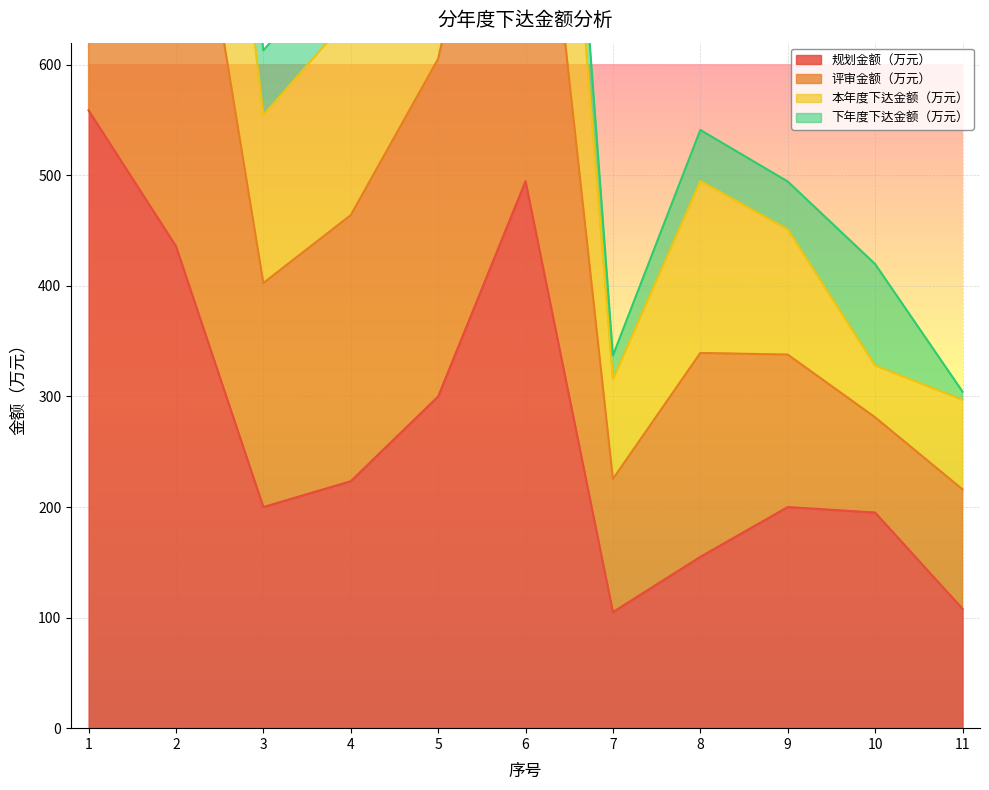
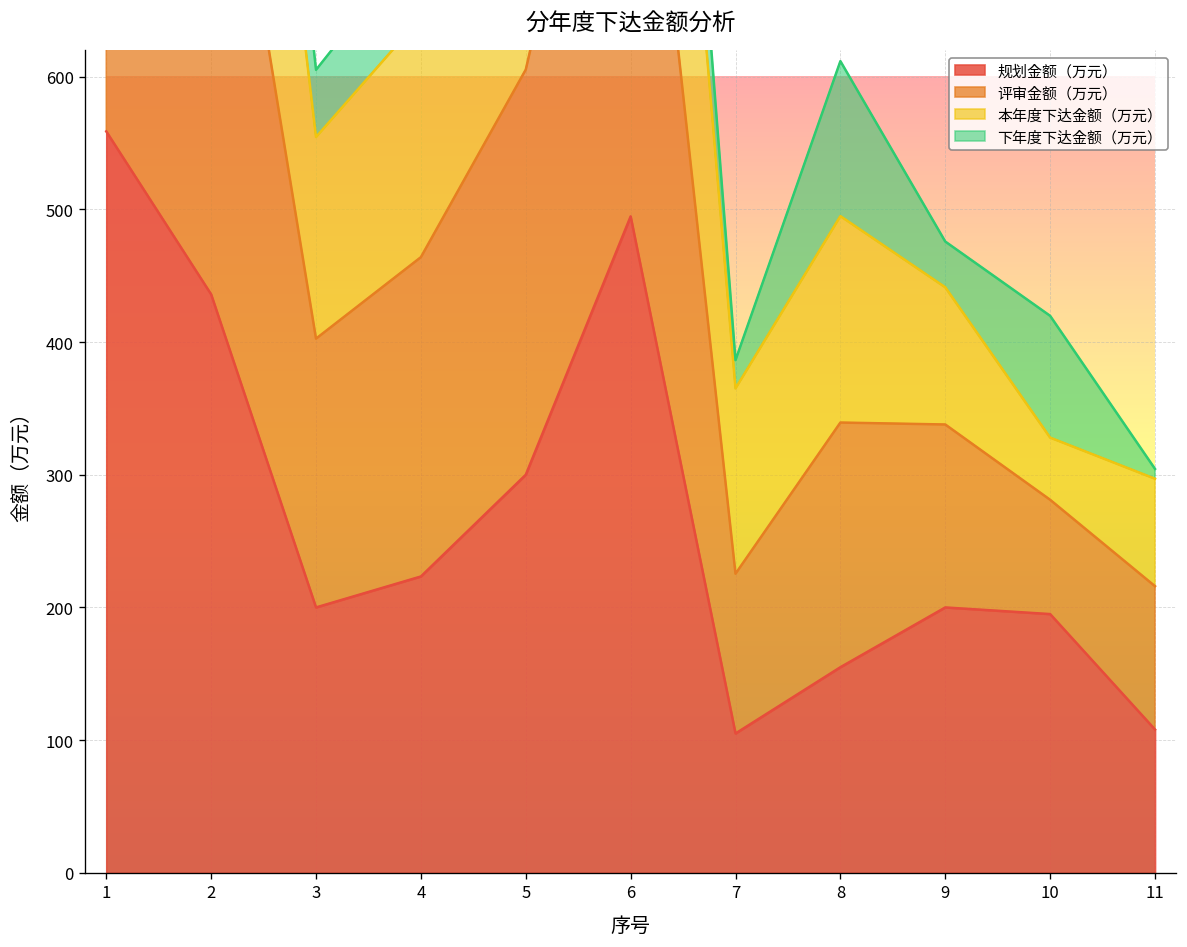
  {
    "本年度下达金额（万元）": {
      "3": 152,
-     "7": 90,
+     "7": 140,
      "8": 156,
-     "9": 113,
+     "9": 103,
      "10": 47,
      "11": 81
    },
    "下年度下达金额（万元）": {
-     "3": 58,
+     "3": 51,
      "7": 21,
-     "8": 46,
-     "9": 43,
+     "8": 117,
+     "9": 34,
      "10": 92,
      "11": 7
    }
  }
